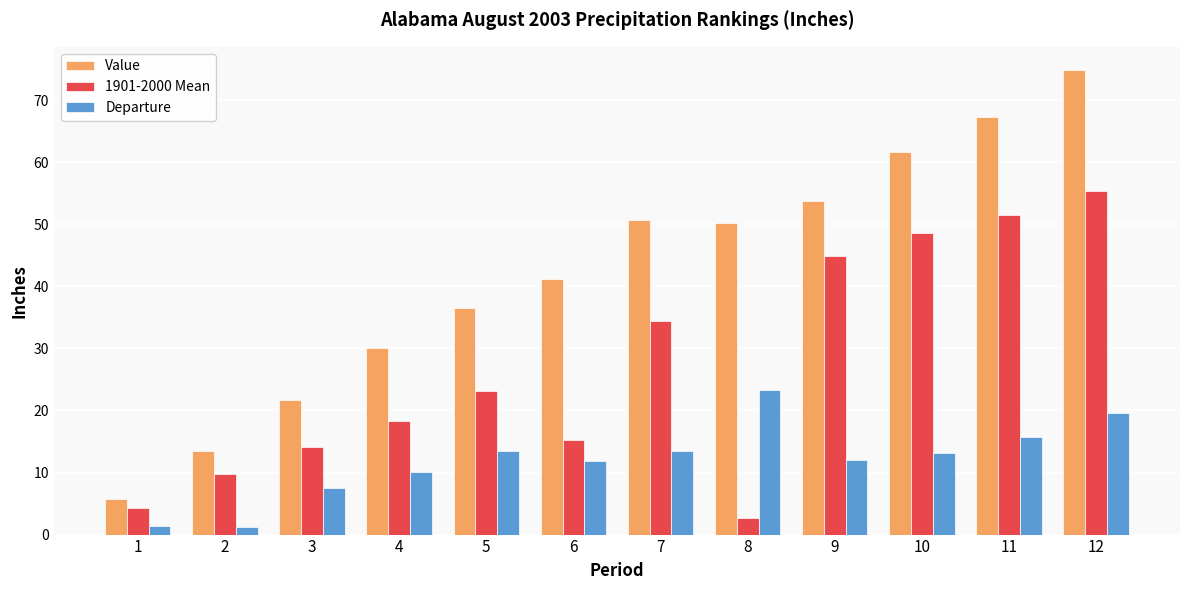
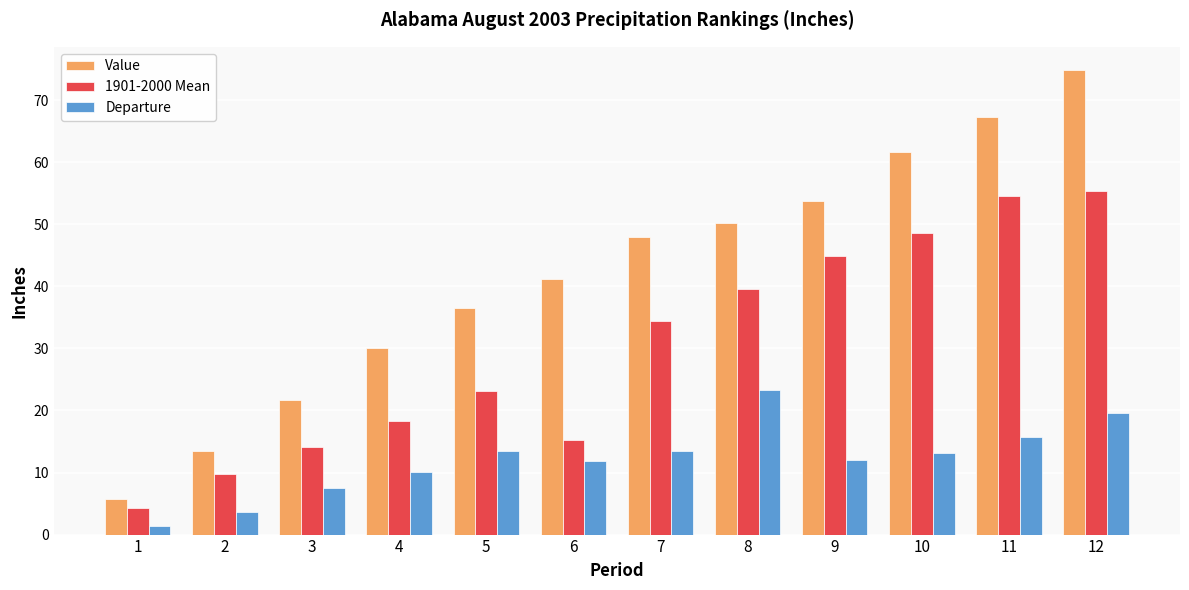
  {
    "Value": {
      "1": 6,
      "2": 13,
      "3": 22,
      "4": 30,
      "5": 37,
      "6": 41,
-     "7": 51,
+     "7": 48,
      "8": 50,
      "9": 54,
      "10": 62,
      "11": 67,
      "12": 75
    },
    "1901-2000 Mean": {
      "1": 4,
      "2": 10,
      "3": 14,
      "4": 18,
      "5": 23,
      "6": 15,
      "7": 34,
-     "8": 3,
+     "8": 40,
      "9": 45,
      "10": 49,
-     "11": 51,
+     "11": 55,
      "12": 55
    },
    "Departure": {
      "1": 1,
-     "2": 1,
+     "2": 4,
      "3": 8,
      "4": 10,
      "5": 13,
      "6": 12,
      "7": 13,
      "8": 23,
      "9": 12,
      "10": 13,
      "11": 16,
      "12": 20
    }
  }
